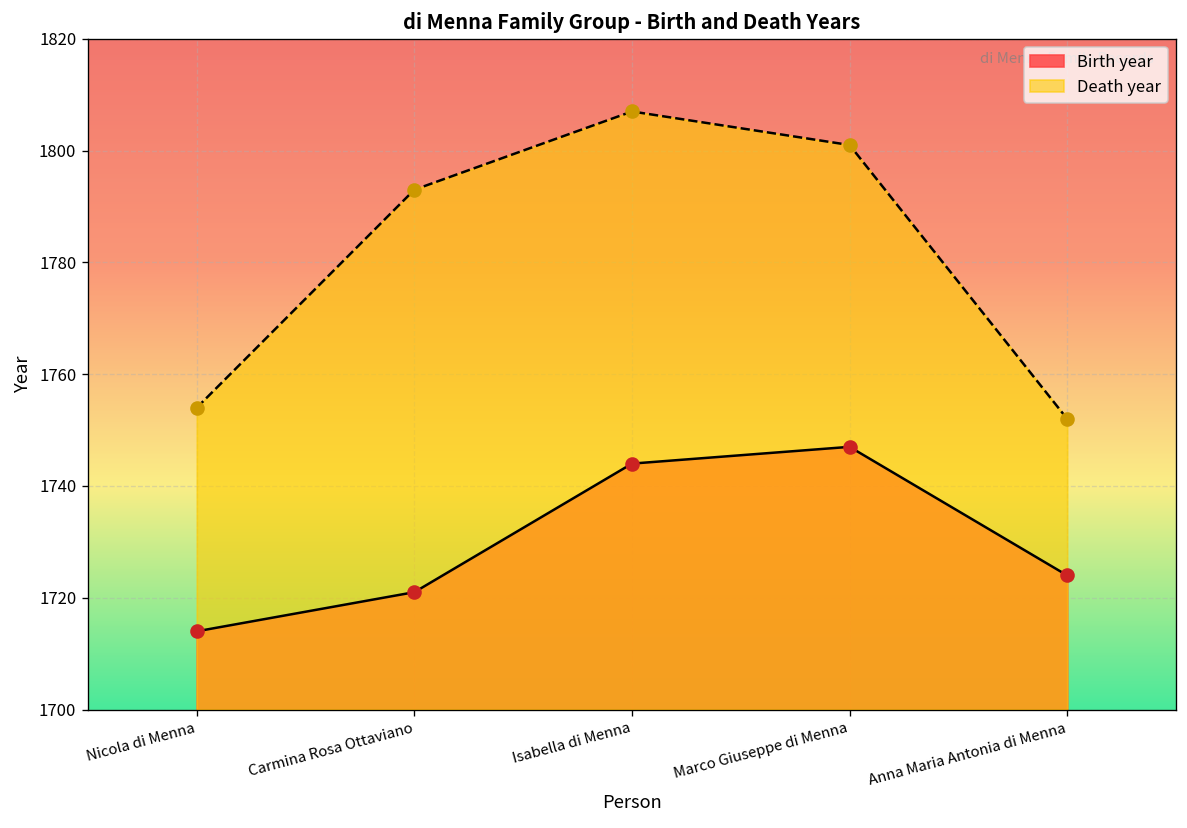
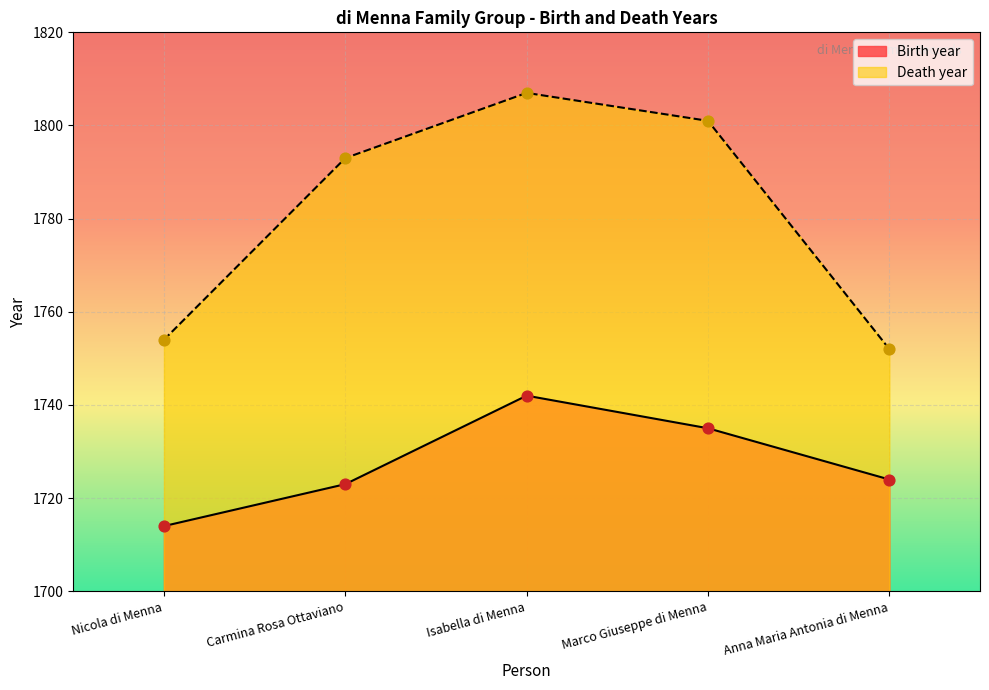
  {
    "Birth year": {
      "Nicola di Menna": 1714,
-     "Carmina Rosa Ottaviano": 1721,
-     "Isabella di Menna": 1744,
-     "Marco Giuseppe di Menna": 1747,
+     "Carmina Rosa Ottaviano": 1723,
+     "Isabella di Menna": 1742,
+     "Marco Giuseppe di Menna": 1735,
      "Anna Maria Antonia di Menna": 1724
    },
    "Death year": {
      "Nicola di Menna": 1754,
      "Carmina Rosa Ottaviano": 1793,
      "Isabella di Menna": 1807,
      "Marco Giuseppe di Menna": 1801,
      "Anna Maria Antonia di Menna": 1752
    }
  }
